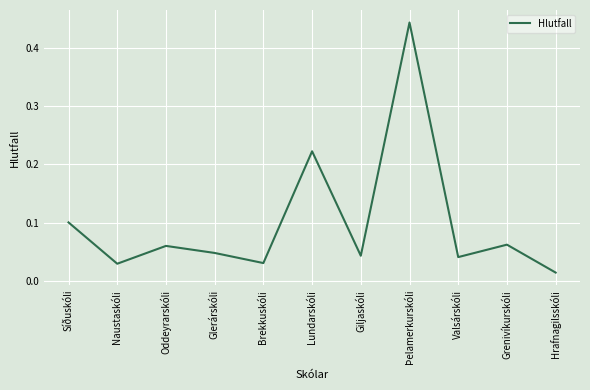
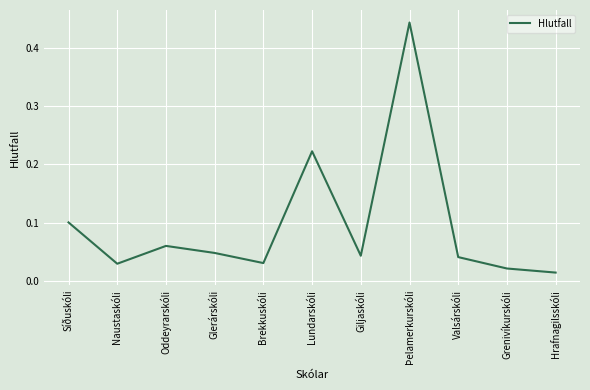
  {
    "Síðuskóli": 0.10,
    "Naustaskóli": 0.03,
    "Oddeyrarskóli": 0.06,
    "Glerárskóli": 0.05,
    "Brekkuskóli": 0.03,
    "Lundarskóli": 0.22,
    "Giljaskóli": 0.04,
    "Þelamerkurskóli": 0.44,
    "Valsárskóli": 0.04,
-   "Grenivíkurskóli": 0.06,
+   "Grenivíkurskóli": 0.02,
    "Hrafnagilsskóli": 0.01
  }
